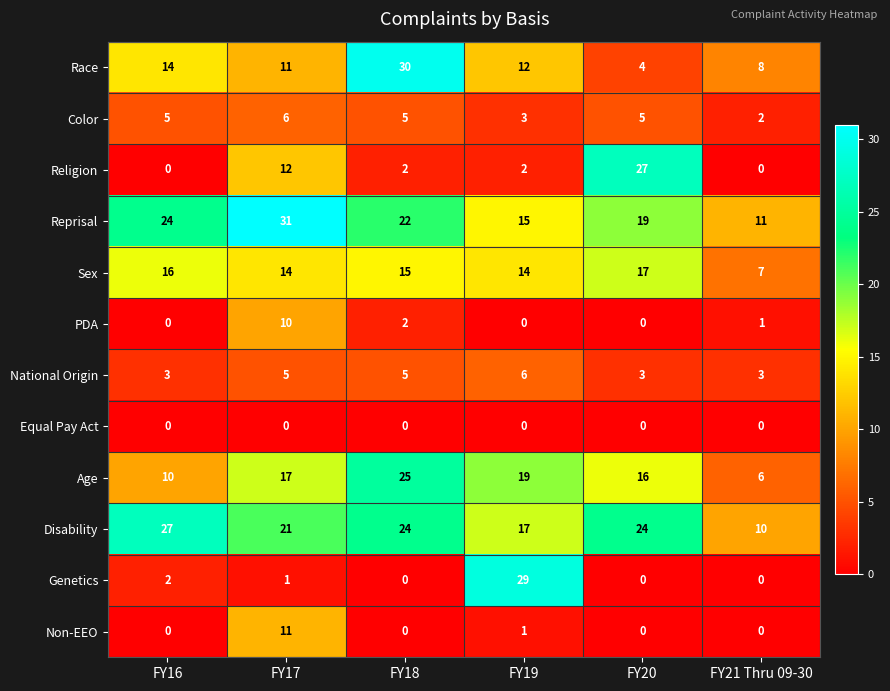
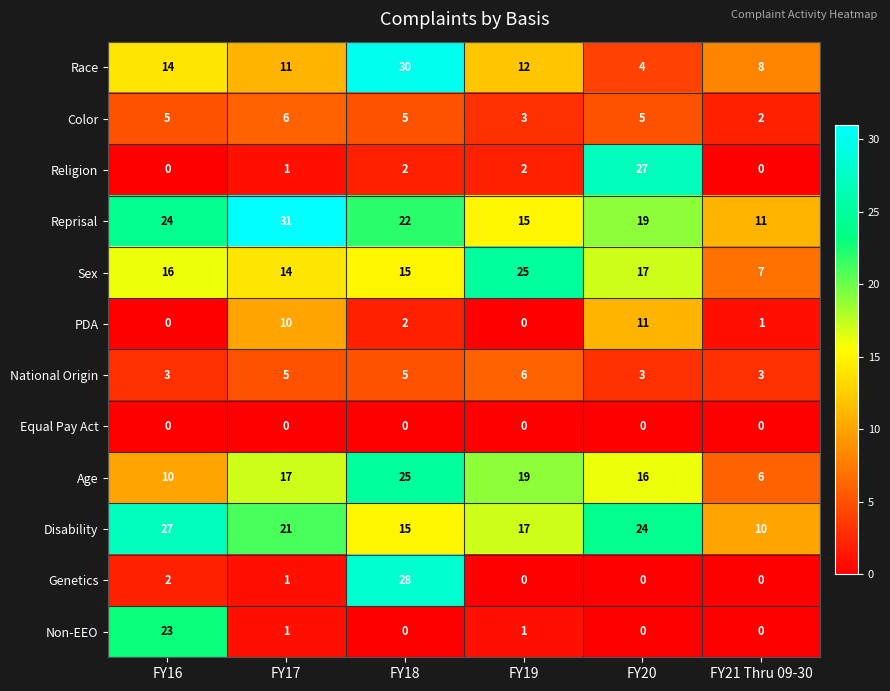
  {
    "Race": {
      "FY16": 14,
      "FY17": 11,
      "FY18": 30,
      "FY19": 12,
      "FY20": 4,
      "FY21 Thru 09-30": 8
    },
    "Color": {
      "FY16": 5,
      "FY17": 6,
      "FY18": 5,
      "FY19": 3,
      "FY20": 5,
      "FY21 Thru 09-30": 2
    },
    "Religion": {
      "FY16": 0,
-     "FY17": 12,
+     "FY17": 1,
      "FY18": 2,
      "FY19": 2,
      "FY20": 27,
      "FY21 Thru 09-30": 0
    },
    "Reprisal": {
      "FY16": 24,
      "FY17": 31,
      "FY18": 22,
      "FY19": 15,
      "FY20": 19,
      "FY21 Thru 09-30": 11
    },
    "Sex": {
      "FY16": 16,
      "FY17": 14,
      "FY18": 15,
-     "FY19": 14,
+     "FY19": 25,
      "FY20": 17,
      "FY21 Thru 09-30": 7
    },
    "PDA": {
      "FY16": 0,
      "FY17": 10,
      "FY18": 2,
      "FY19": 0,
-     "FY20": 0,
+     "FY20": 11,
      "FY21 Thru 09-30": 1
    },
    "National Origin": {
      "FY16": 3,
      "FY17": 5,
      "FY18": 5,
      "FY19": 6,
      "FY20": 3,
      "FY21 Thru 09-30": 3
    },
    "Equal Pay Act": {
      "FY16": 0,
      "FY17": 0,
      "FY18": 0,
      "FY19": 0,
      "FY20": 0,
      "FY21 Thru 09-30": 0
    },
    "Age": {
      "FY16": 10,
      "FY17": 17,
      "FY18": 25,
      "FY19": 19,
      "FY20": 16,
      "FY21 Thru 09-30": 6
    },
    "Disability": {
      "FY16": 27,
      "FY17": 21,
-     "FY18": 24,
+     "FY18": 15,
      "FY19": 17,
      "FY20": 24,
      "FY21 Thru 09-30": 10
    },
    "Genetics": {
      "FY16": 2,
      "FY17": 1,
-     "FY18": 0,
-     "FY19": 29,
+     "FY18": 28,
+     "FY19": 0,
      "FY20": 0,
      "FY21 Thru 09-30": 0
    },
    "Non-EEO": {
-     "FY16": 0,
-     "FY17": 11,
+     "FY16": 23,
+     "FY17": 1,
      "FY18": 0,
      "FY19": 1,
      "FY20": 0,
      "FY21 Thru 09-30": 0
    }
  }
